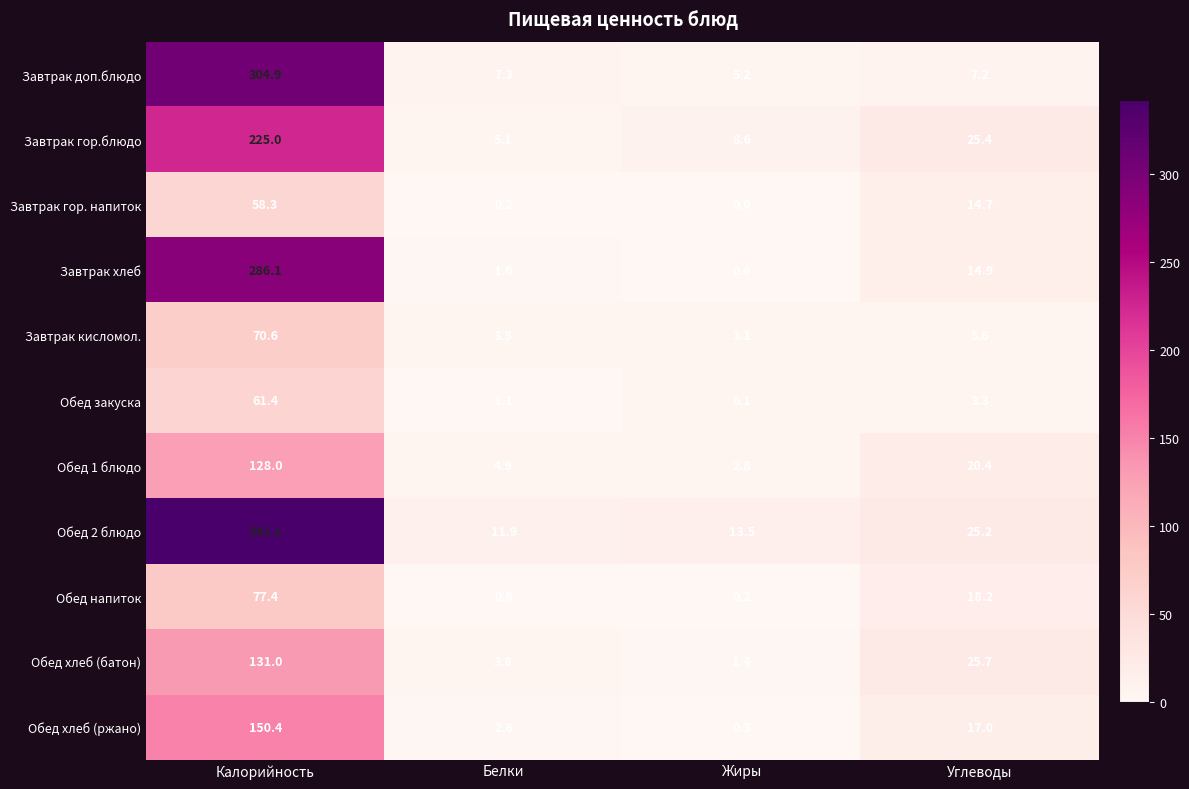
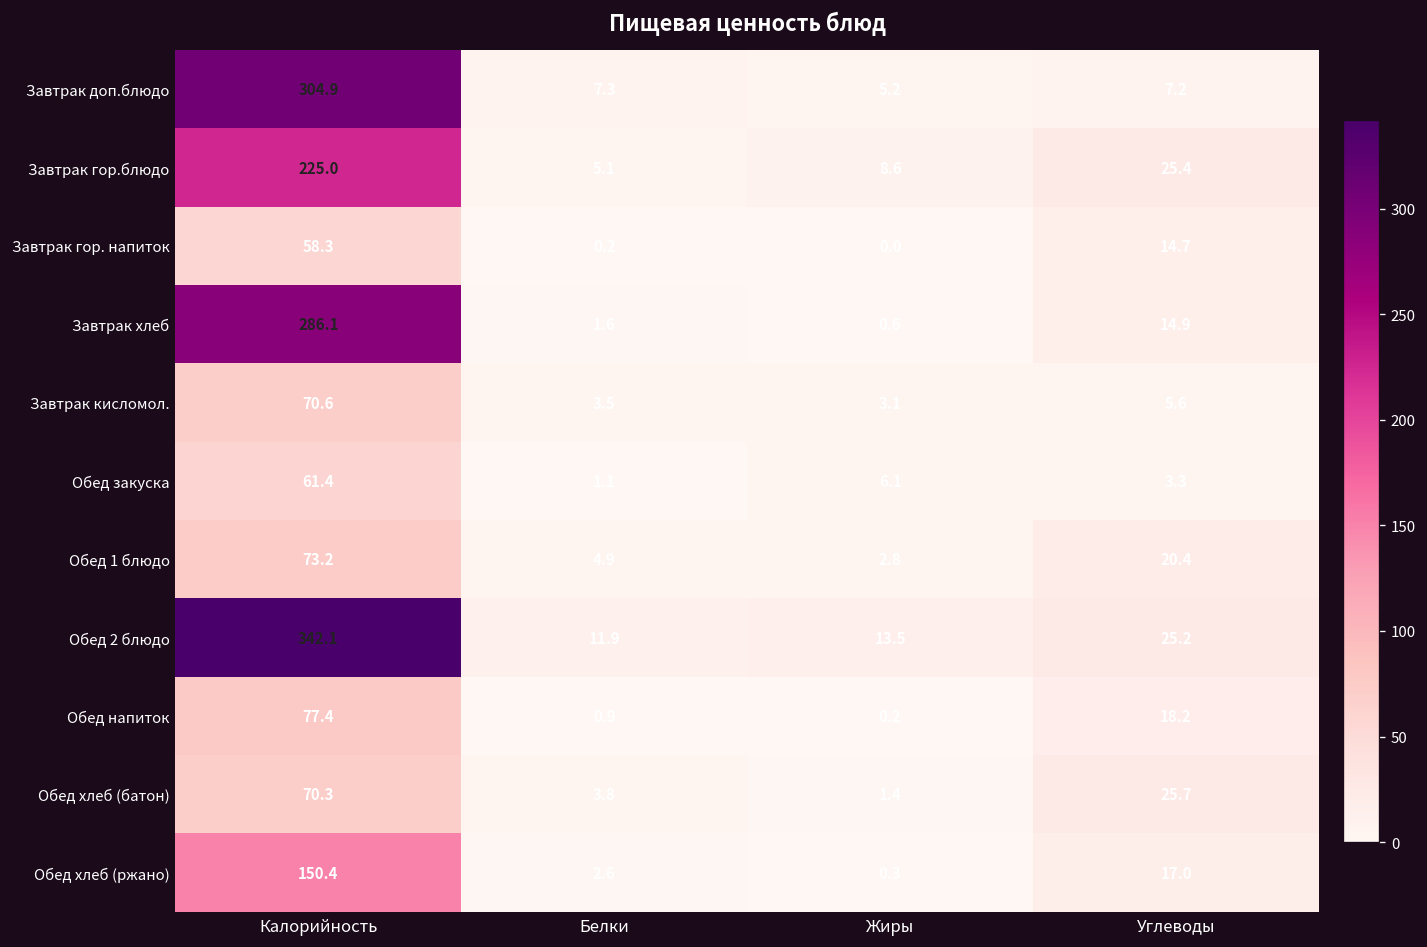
  {
    "Завтрак доп.блюдо": {
      "Калорийность": 304.9
    },
    "Завтрак гор.блюдо": {
      "Калорийность": 225.0
    },
    "Завтрак хлеб": {
      "Калорийность": 286.1
    },
    "Завтрак кисломол.": {
      "Калорийность": 70.6
    },
    "Обед 1 блюдо": {
-     "Калорийность": 128.0
+     "Калорийность": 73.2
    },
    "Обед 2 блюдо": {
      "Калорийность": 342.1
    },
    "Обед напиток": {
      "Калорийность": 77.4
    },
    "Обед хлеб (батон)": {
-     "Калорийность": 131.0
+     "Калорийность": 70.3
    },
    "Обед хлеб (ржано)": {
      "Калорийность": 150.4
    }
  }
